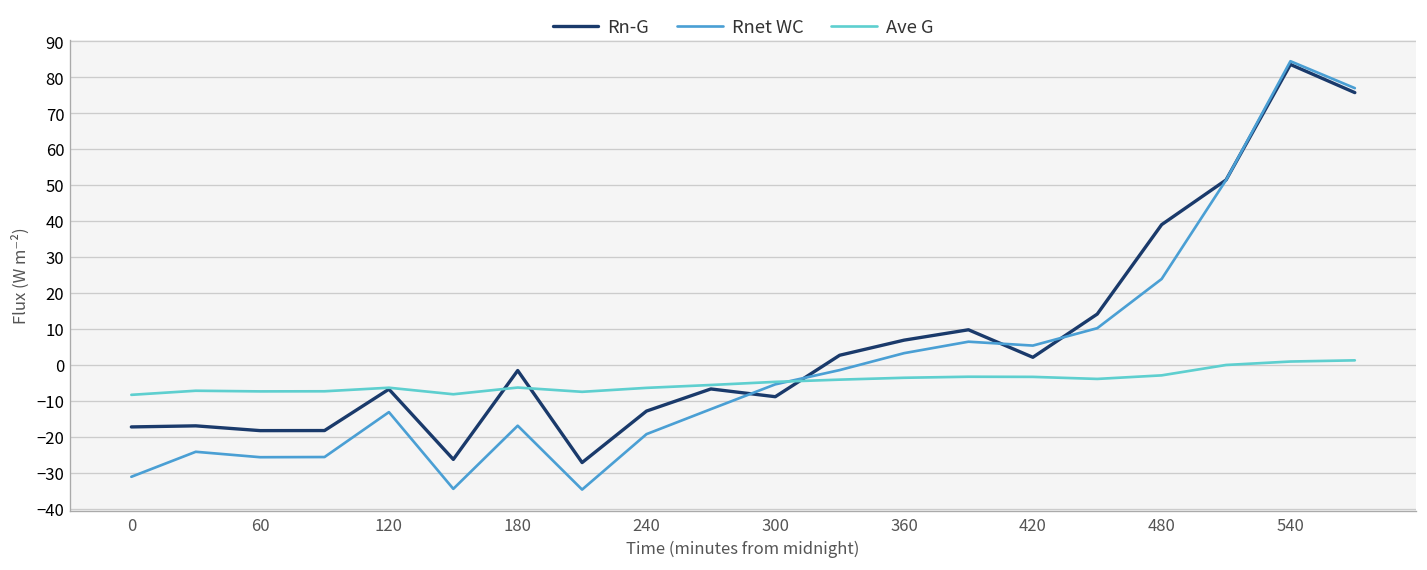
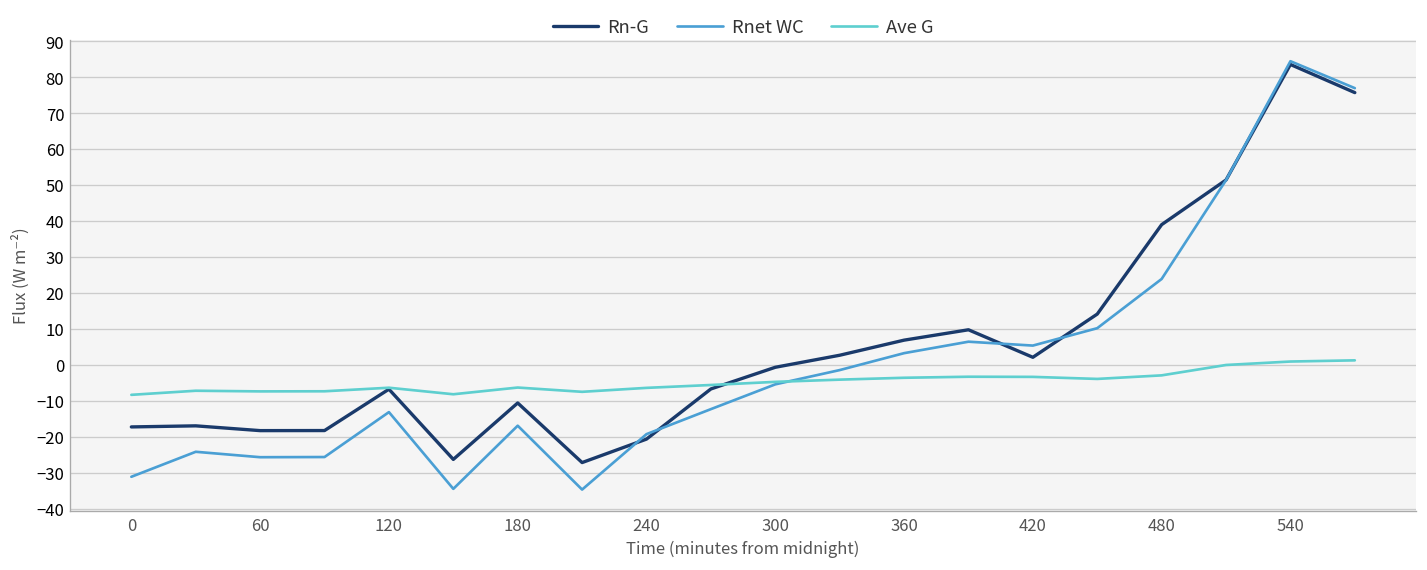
  {
    "Rn-G": {
      "0": -17,
      "60": -18,
-     "180": -2,
-     "240": -13,
-     "300": -9,
+     "180": -11,
+     "240": -21,
+     "300": -1,
      "360": 7,
      "420": 2,
      "480": 39,
      "540": 84
    }
  }
